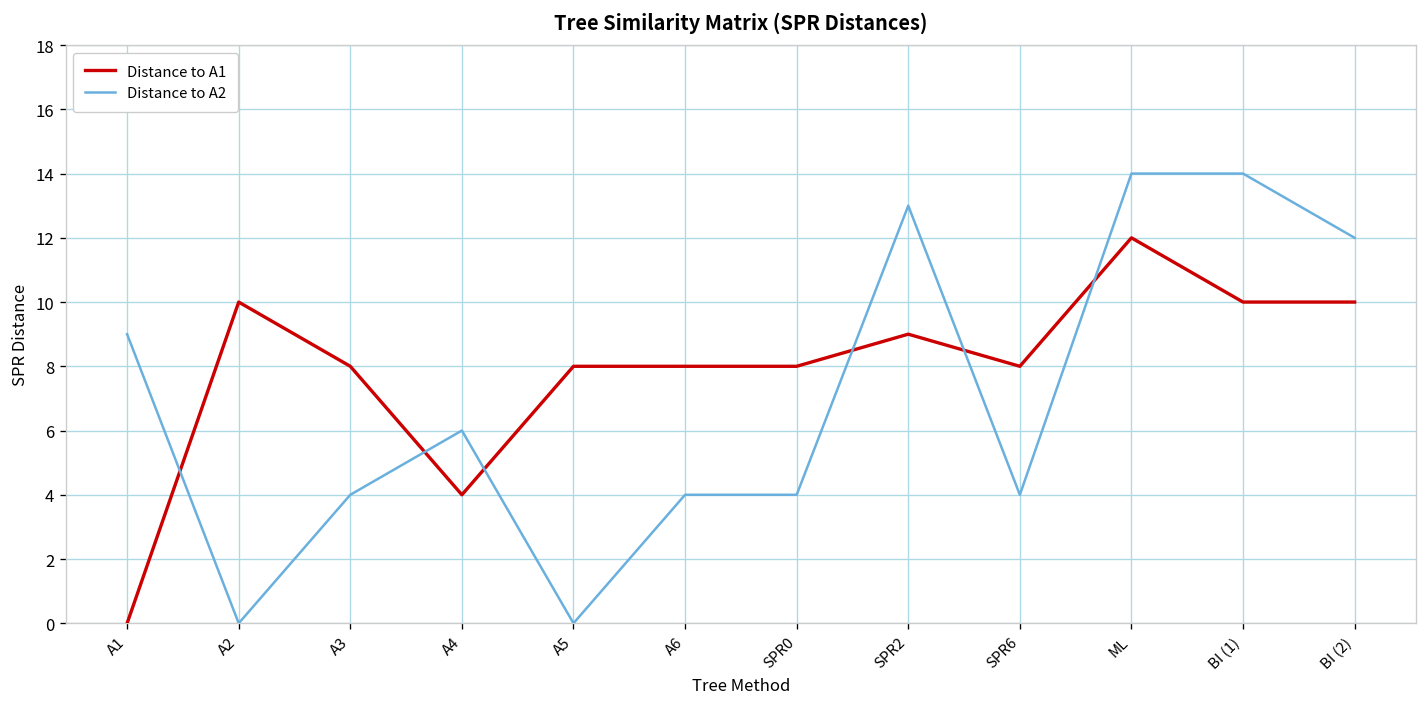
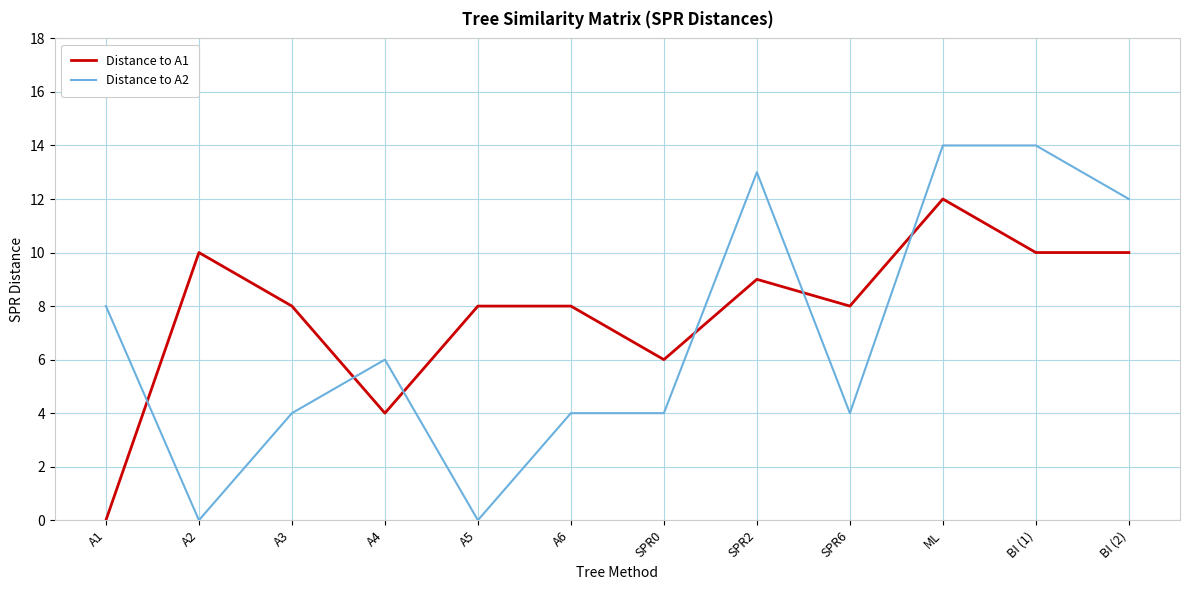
  {
    "Distance to A1": {
      "A1": 0,
      "A2": 10,
      "A3": 8,
      "A4": 4,
      "A5": 8,
      "A6": 8,
-     "SPR0": 8,
+     "SPR0": 6,
      "SPR2": 9,
      "SPR6": 8,
      "ML": 12,
      "BI (1)": 10,
      "BI (2)": 10
    },
    "Distance to A2": {
-     "A1": 9,
+     "A1": 8,
      "A2": 0,
      "A3": 4,
      "A4": 6,
      "A5": 0,
      "A6": 4,
      "SPR0": 4,
      "SPR2": 13,
      "SPR6": 4,
      "ML": 14,
      "BI (1)": 14,
      "BI (2)": 12
    }
  }
